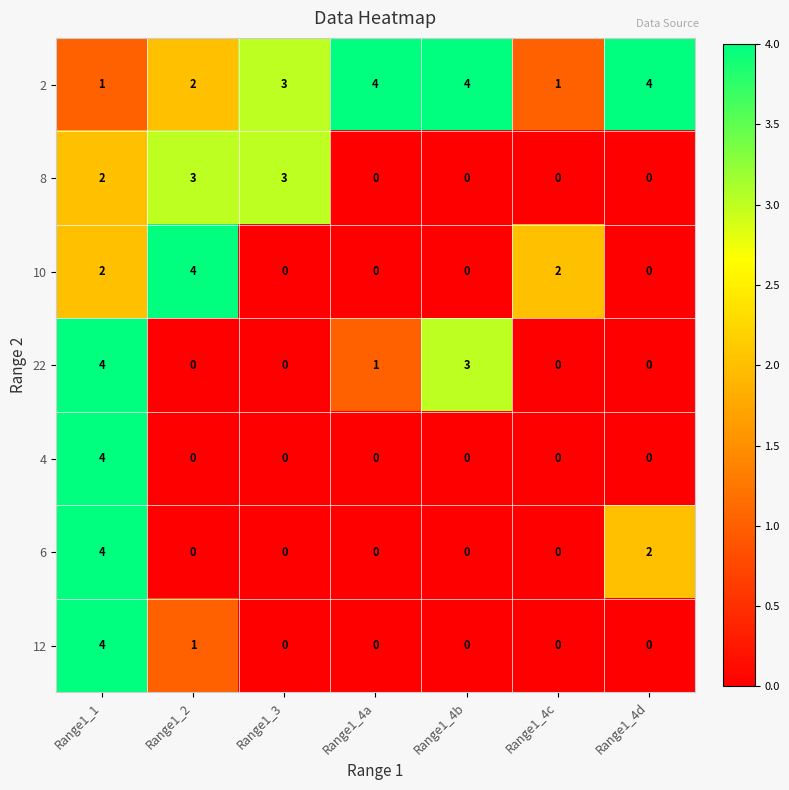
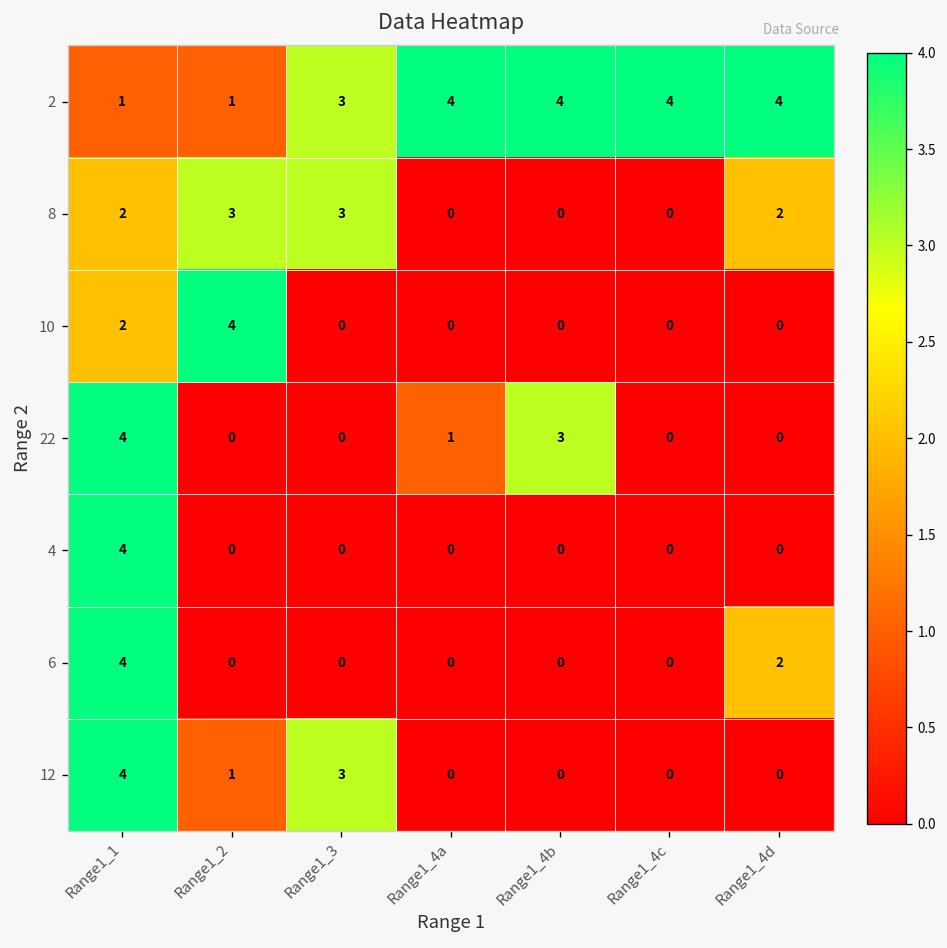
  {
    "2": {
      "Range1_1": 1,
-     "Range1_2": 2,
+     "Range1_2": 1,
      "Range1_3": 3,
      "Range1_4a": 4,
      "Range1_4b": 4,
-     "Range1_4c": 1,
+     "Range1_4c": 4,
      "Range1_4d": 4
    },
    "8": {
      "Range1_1": 2,
      "Range1_2": 3,
      "Range1_3": 3,
      "Range1_4a": 0,
      "Range1_4b": 0,
      "Range1_4c": 0,
-     "Range1_4d": 0
+     "Range1_4d": 2
    },
    "10": {
      "Range1_1": 2,
      "Range1_2": 4,
      "Range1_3": 0,
      "Range1_4a": 0,
      "Range1_4b": 0,
-     "Range1_4c": 2,
+     "Range1_4c": 0,
      "Range1_4d": 0
    },
    "22": {
      "Range1_1": 4,
      "Range1_2": 0,
      "Range1_3": 0,
      "Range1_4a": 1,
      "Range1_4b": 3,
      "Range1_4c": 0,
      "Range1_4d": 0
    },
    "4": {
      "Range1_1": 4,
      "Range1_2": 0,
      "Range1_3": 0,
      "Range1_4a": 0,
      "Range1_4b": 0,
      "Range1_4c": 0,
      "Range1_4d": 0
    },
    "6": {
      "Range1_1": 4,
      "Range1_2": 0,
      "Range1_3": 0,
      "Range1_4a": 0,
      "Range1_4b": 0,
      "Range1_4c": 0,
      "Range1_4d": 2
    },
    "12": {
      "Range1_1": 4,
      "Range1_2": 1,
-     "Range1_3": 0,
+     "Range1_3": 3,
      "Range1_4a": 0,
      "Range1_4b": 0,
      "Range1_4c": 0,
      "Range1_4d": 0
    }
  }
